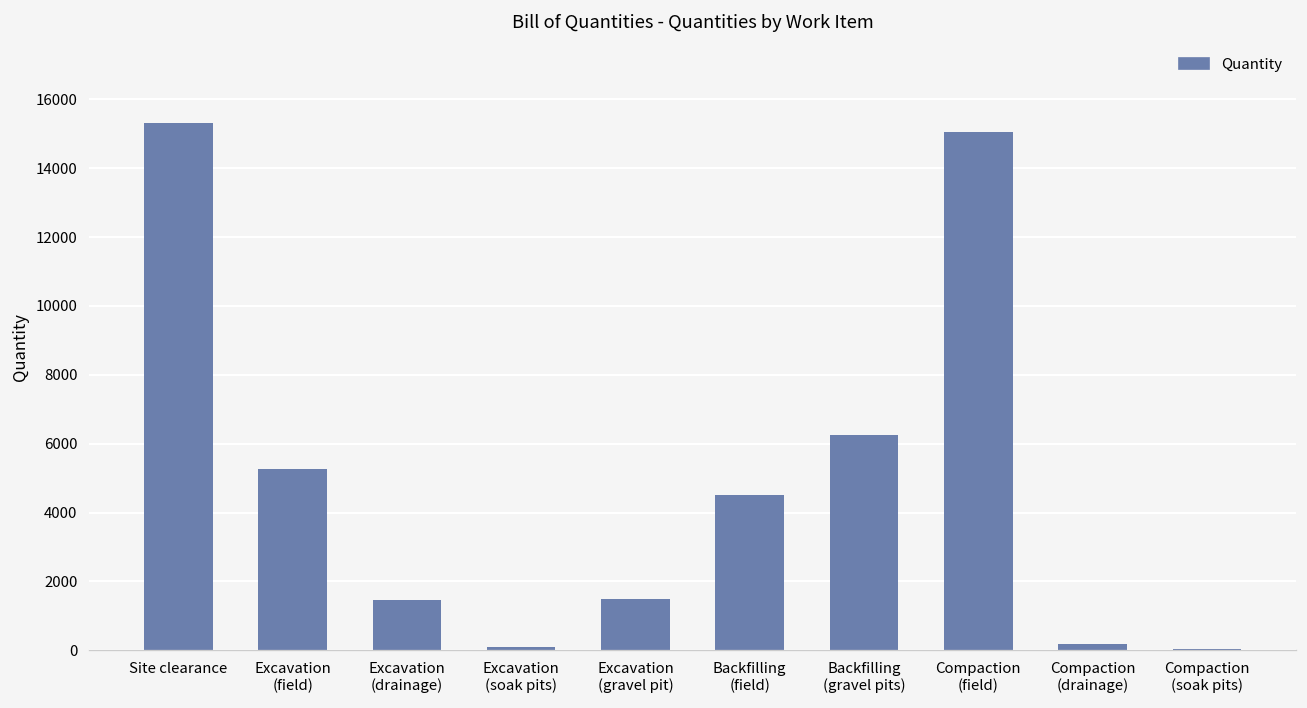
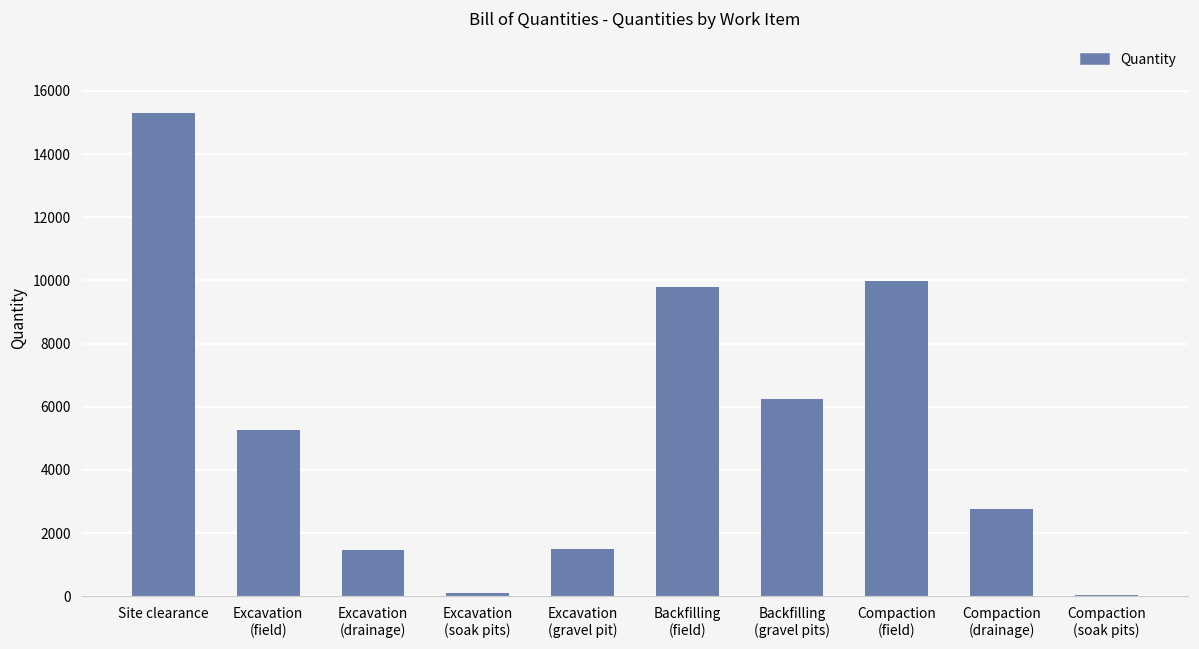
  {
    "Site clearance": 15300,
    "Excavation (field)": 5300,
    "Excavation (drainage)": 1500,
    "Excavation (soak pits)": 100,
    "Excavation (gravel pit)": 1500,
-   "Backfilling (field)": 4500,
+   "Backfilling (field)": 9800,
    "Backfilling (gravel pits)": 6300,
-   "Compaction (field)": 15000,
-   "Compaction (drainage)": 200
+   "Compaction (field)": 10000,
+   "Compaction (drainage)": 2800
  }
